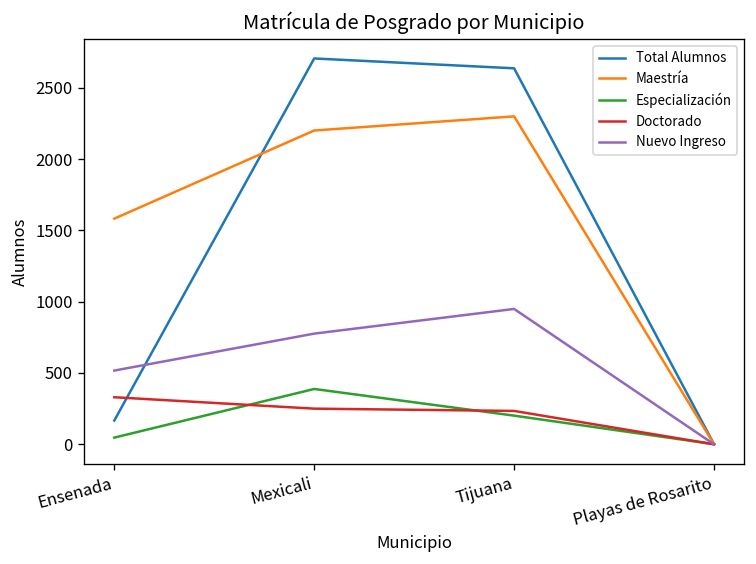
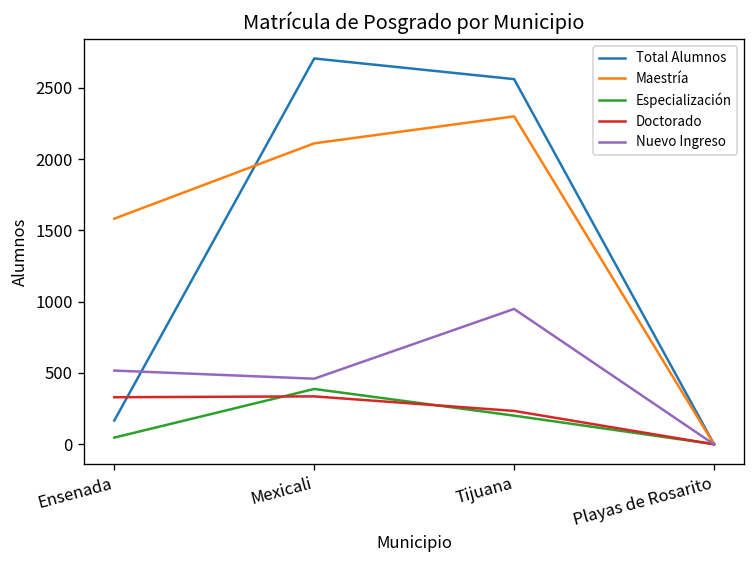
  {
    "Total Alumnos": {
      "Ensenada": 170,
      "Mexicali": 2710,
-     "Tijuana": 2640
+     "Tijuana": 2560
    },
    "Maestría": {
      "Ensenada": 1580,
-     "Mexicali": 2200,
+     "Mexicali": 2110,
      "Tijuana": 2300
    },
    "Especialización": {
      "Ensenada": 50,
      "Mexicali": 390,
      "Tijuana": 200
    },
    "Doctorado": {
      "Ensenada": 330,
-     "Mexicali": 250,
+     "Mexicali": 340,
      "Tijuana": 230
    },
    "Nuevo Ingreso": {
      "Ensenada": 520,
-     "Mexicali": 780,
+     "Mexicali": 460,
      "Tijuana": 950
    }
  }
